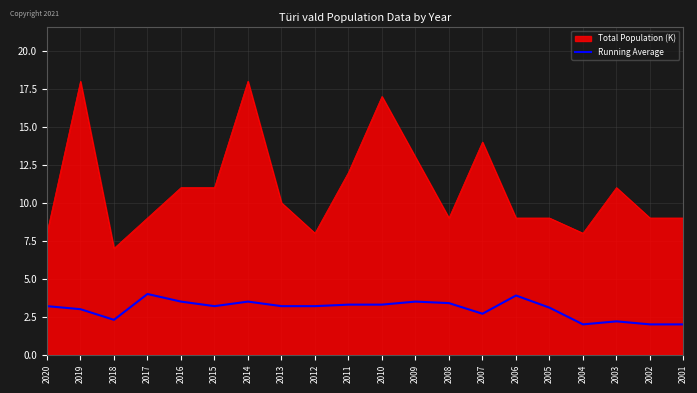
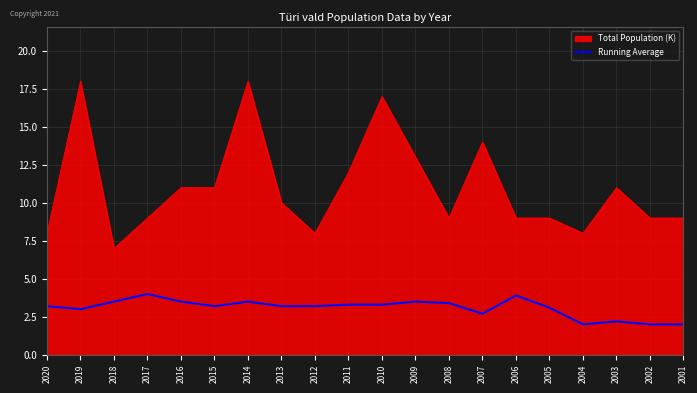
  {
    "Total Population (K)": {
      "2020": 8.0,
      "2019": 18.0,
      "2018": 7.0,
      "2017": 9.0,
      "2016": 11.0,
      "2015": 11.0,
      "2014": 18.0,
      "2013": 10.0,
      "2012": 8.0,
      "2011": 12.0,
      "2010": 17.0,
      "2009": 13.0,
      "2008": 9.0,
      "2007": 14.0,
      "2006": 9.0,
      "2005": 9.0,
      "2004": 8.0,
      "2003": 11.0,
      "2002": 9.0,
      "2001": 9.0
    },
    "Running Average": {
      "2020": 3.2,
      "2019": 3.0,
-     "2018": 2.3,
+     "2018": 3.5,
      "2017": 4.0,
      "2016": 3.5,
      "2015": 3.2,
      "2014": 3.5,
      "2013": 3.2,
      "2012": 3.2,
      "2011": 3.3,
      "2010": 3.3,
      "2009": 3.5,
      "2008": 3.4,
      "2007": 2.7,
      "2006": 3.9,
      "2005": 3.1,
      "2004": 2.0,
      "2003": 2.2,
      "2002": 2.0,
      "2001": 2.0
    }
  }
